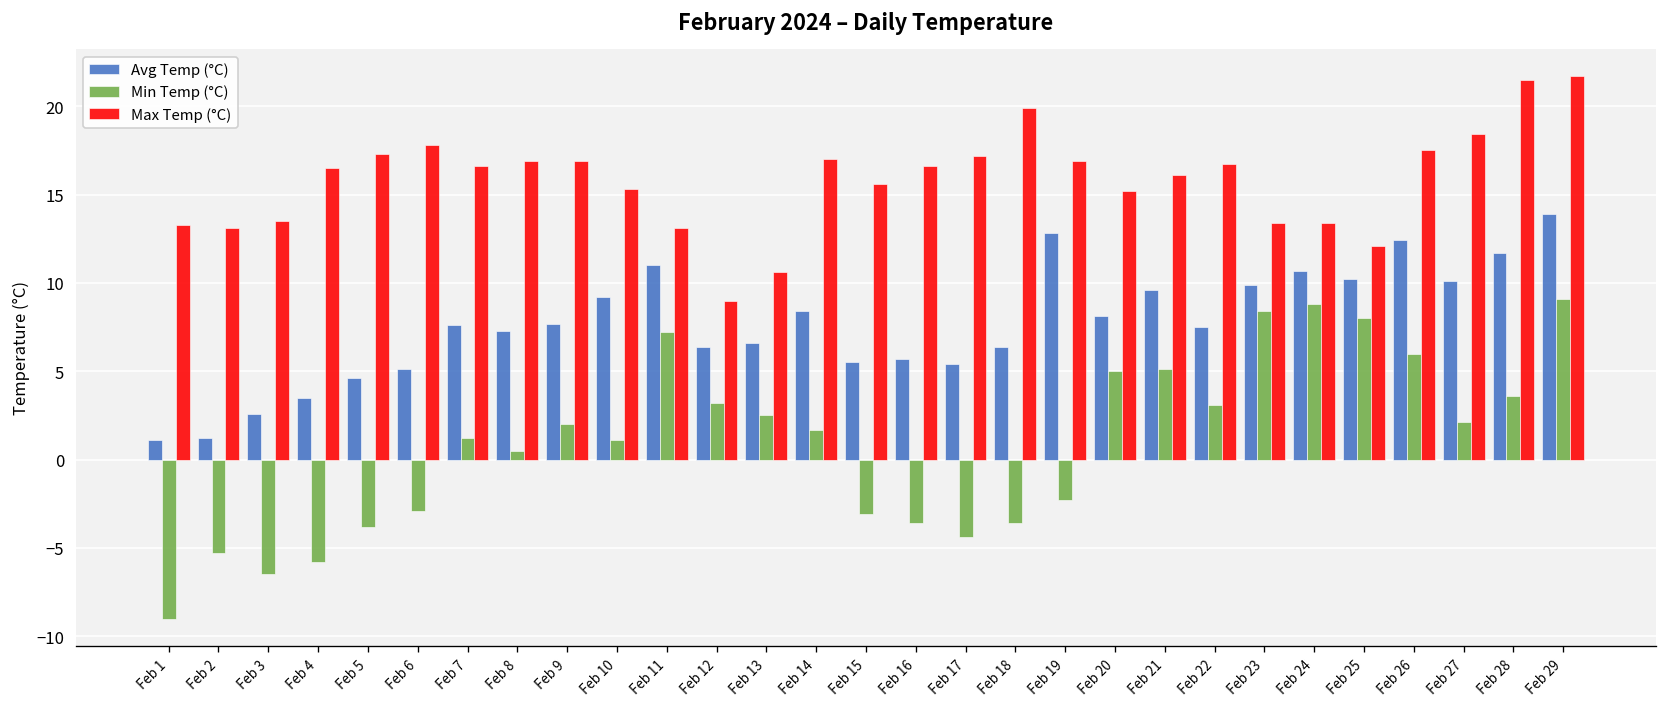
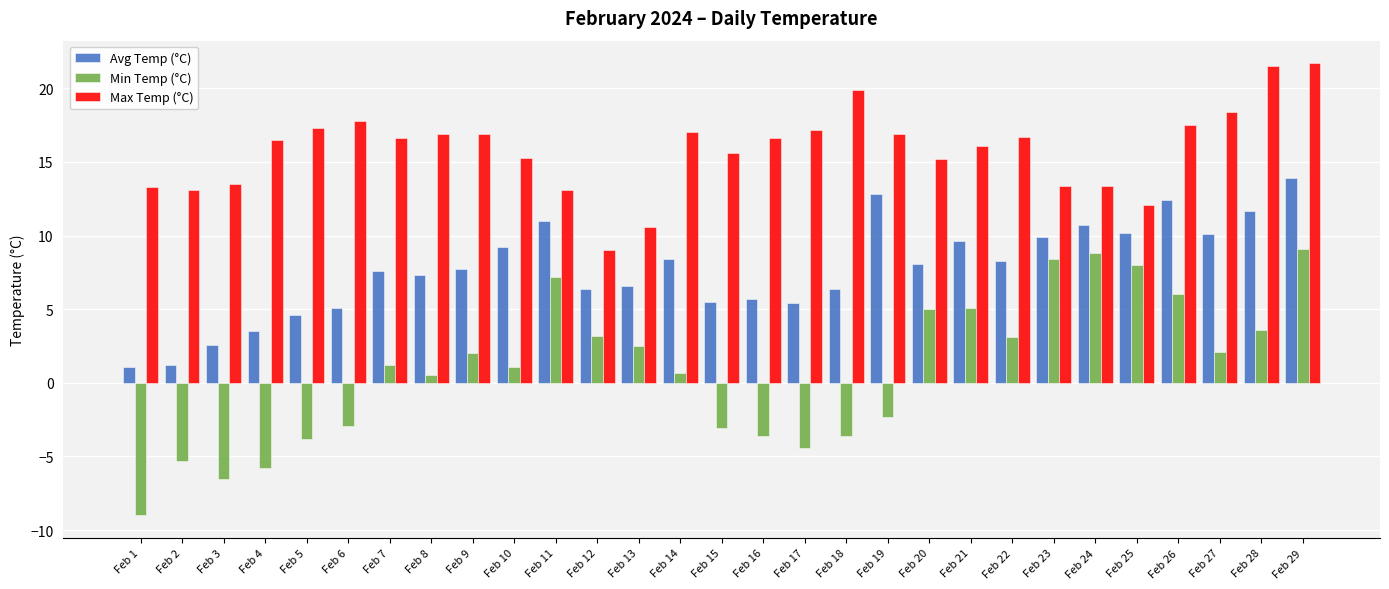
  {
    "Avg Temp (°C)": {
      "Feb 1": 1.1,
      "Feb 2": 1.2,
      "Feb 3": 2.6,
      "Feb 4": 3.5,
      "Feb 5": 4.6,
      "Feb 6": 5.1,
      "Feb 7": 7.6,
      "Feb 8": 7.3,
      "Feb 9": 7.7,
      "Feb 10": 9.2,
      "Feb 11": 11.0,
      "Feb 12": 6.4,
      "Feb 13": 6.6,
      "Feb 14": 8.4,
      "Feb 15": 5.5,
      "Feb 16": 5.7,
      "Feb 17": 5.4,
      "Feb 18": 6.4,
      "Feb 19": 12.8,
      "Feb 20": 8.1,
      "Feb 21": 9.6,
-     "Feb 22": 7.5,
+     "Feb 22": 8.3,
      "Feb 23": 9.9,
      "Feb 24": 10.7,
      "Feb 25": 10.2,
      "Feb 26": 12.4,
      "Feb 27": 10.1,
      "Feb 28": 11.7,
      "Feb 29": 13.9
    },
    "Min Temp (°C)": {
      "Feb 1": -9.0,
      "Feb 2": -5.3,
      "Feb 3": -6.5,
      "Feb 4": -5.8,
      "Feb 5": -3.8,
      "Feb 6": -2.9,
      "Feb 7": 1.2,
      "Feb 8": 0.5,
      "Feb 9": 2.0,
      "Feb 10": 1.1,
      "Feb 11": 7.2,
      "Feb 12": 3.2,
      "Feb 13": 2.5,
-     "Feb 14": 1.7,
+     "Feb 14": 0.7,
      "Feb 15": -3.1,
      "Feb 16": -3.6,
      "Feb 17": -4.4,
      "Feb 18": -3.6,
      "Feb 19": -2.3,
      "Feb 20": 5.0,
      "Feb 21": 5.1,
      "Feb 22": 3.1,
      "Feb 23": 8.4,
      "Feb 24": 8.8,
      "Feb 25": 8.0,
      "Feb 26": 6.0,
      "Feb 27": 2.1,
      "Feb 28": 3.6,
      "Feb 29": 9.1
    },
    "Max Temp (°C)": {
      "Feb 1": 13.3,
      "Feb 2": 13.1,
      "Feb 3": 13.5,
      "Feb 4": 16.5,
      "Feb 5": 17.3,
      "Feb 6": 17.8,
      "Feb 7": 16.6,
      "Feb 8": 16.9,
      "Feb 9": 16.9,
      "Feb 10": 15.3,
      "Feb 11": 13.1,
      "Feb 12": 9.0,
      "Feb 13": 10.6,
      "Feb 14": 17.0,
      "Feb 15": 15.6,
      "Feb 16": 16.6,
      "Feb 17": 17.2,
      "Feb 18": 19.9,
      "Feb 19": 16.9,
      "Feb 20": 15.2,
      "Feb 21": 16.1,
      "Feb 22": 16.7,
      "Feb 23": 13.4,
      "Feb 24": 13.4,
      "Feb 25": 12.1,
      "Feb 26": 17.5,
      "Feb 27": 18.4,
      "Feb 28": 21.5,
      "Feb 29": 21.7
    }
  }
